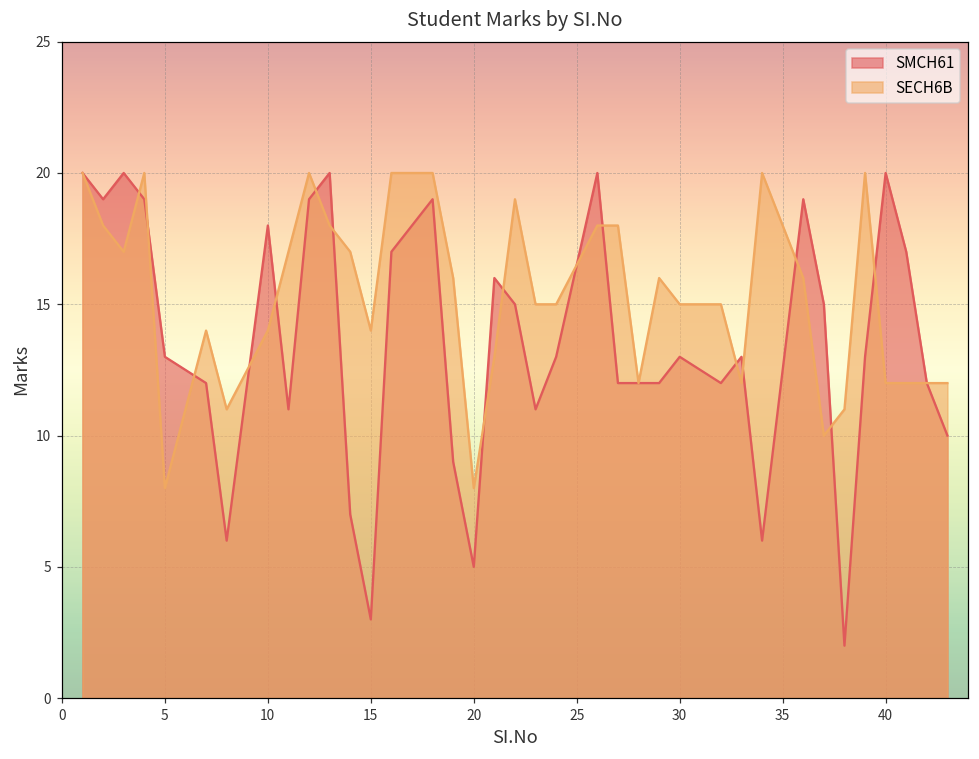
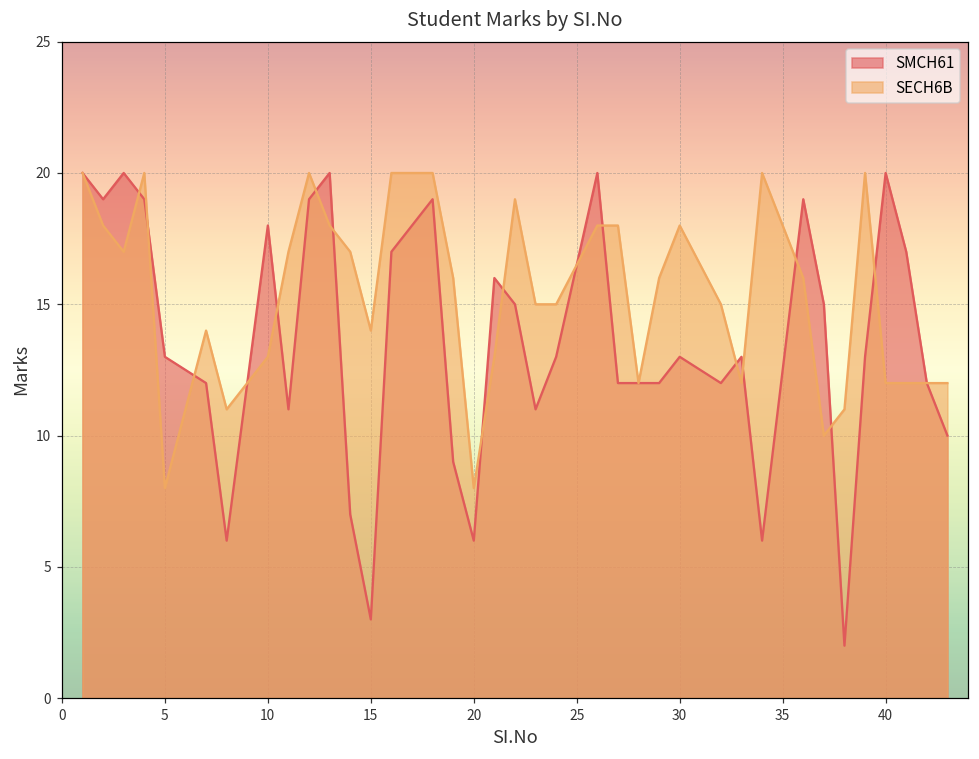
  {
    "SMCH61": {
      "5": 13,
      "10": 18,
      "15": 3,
-     "20": 5,
+     "20": 6,
      "30": 13,
      "40": 20
    },
    "SECH6B": {
      "5": 8,
-     "10": 14,
+     "10": 13,
      "15": 14,
      "20": 8,
-     "30": 15,
+     "30": 18,
      "40": 12
    }
  }
